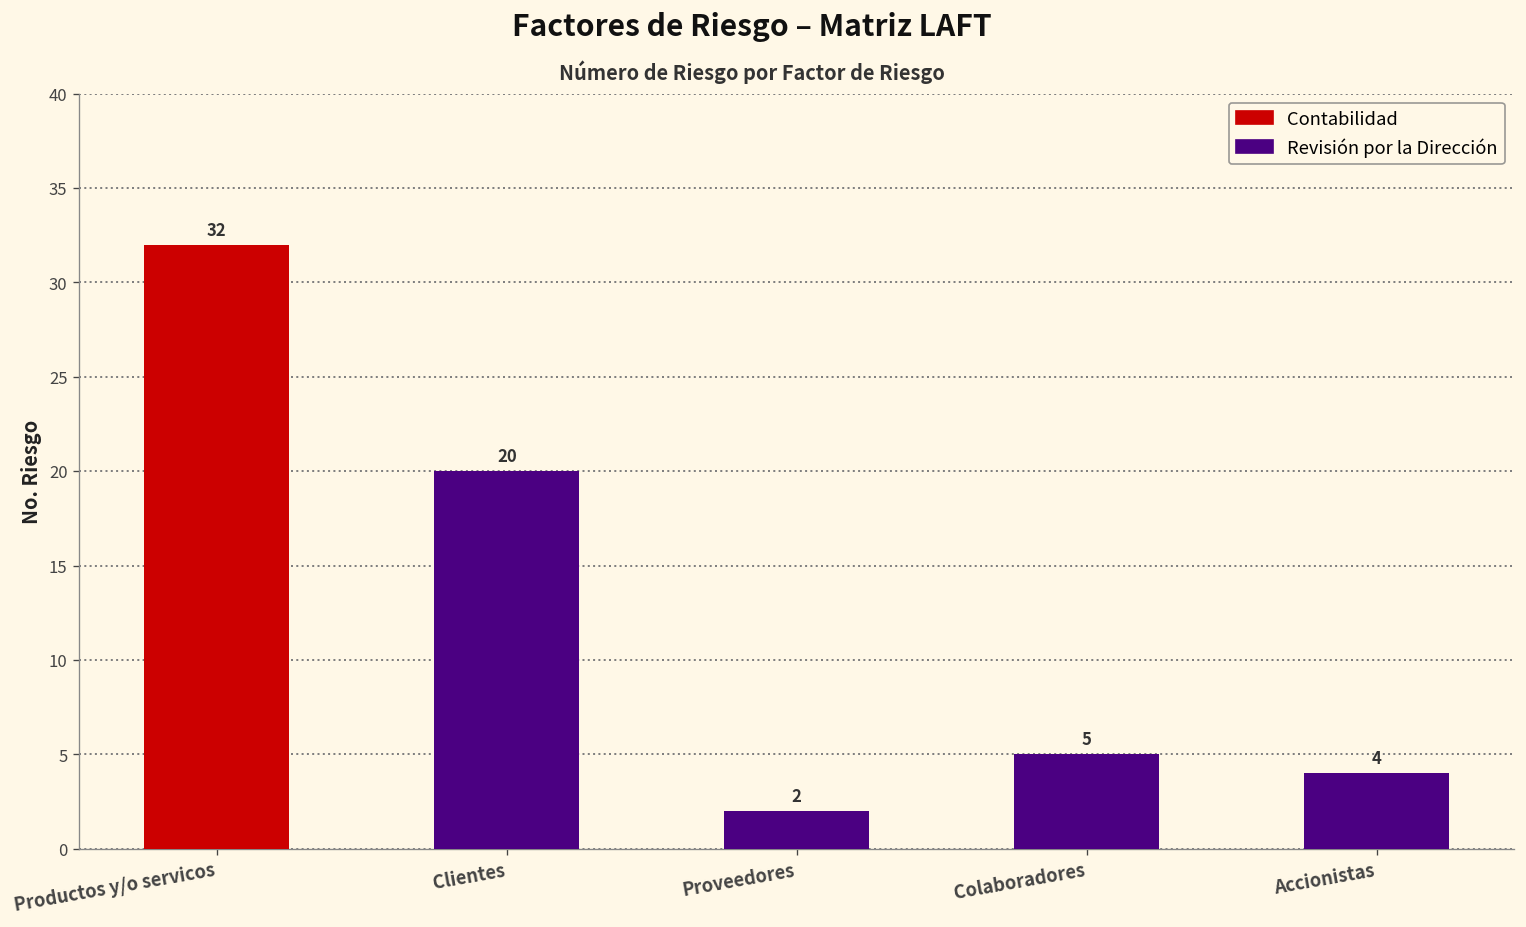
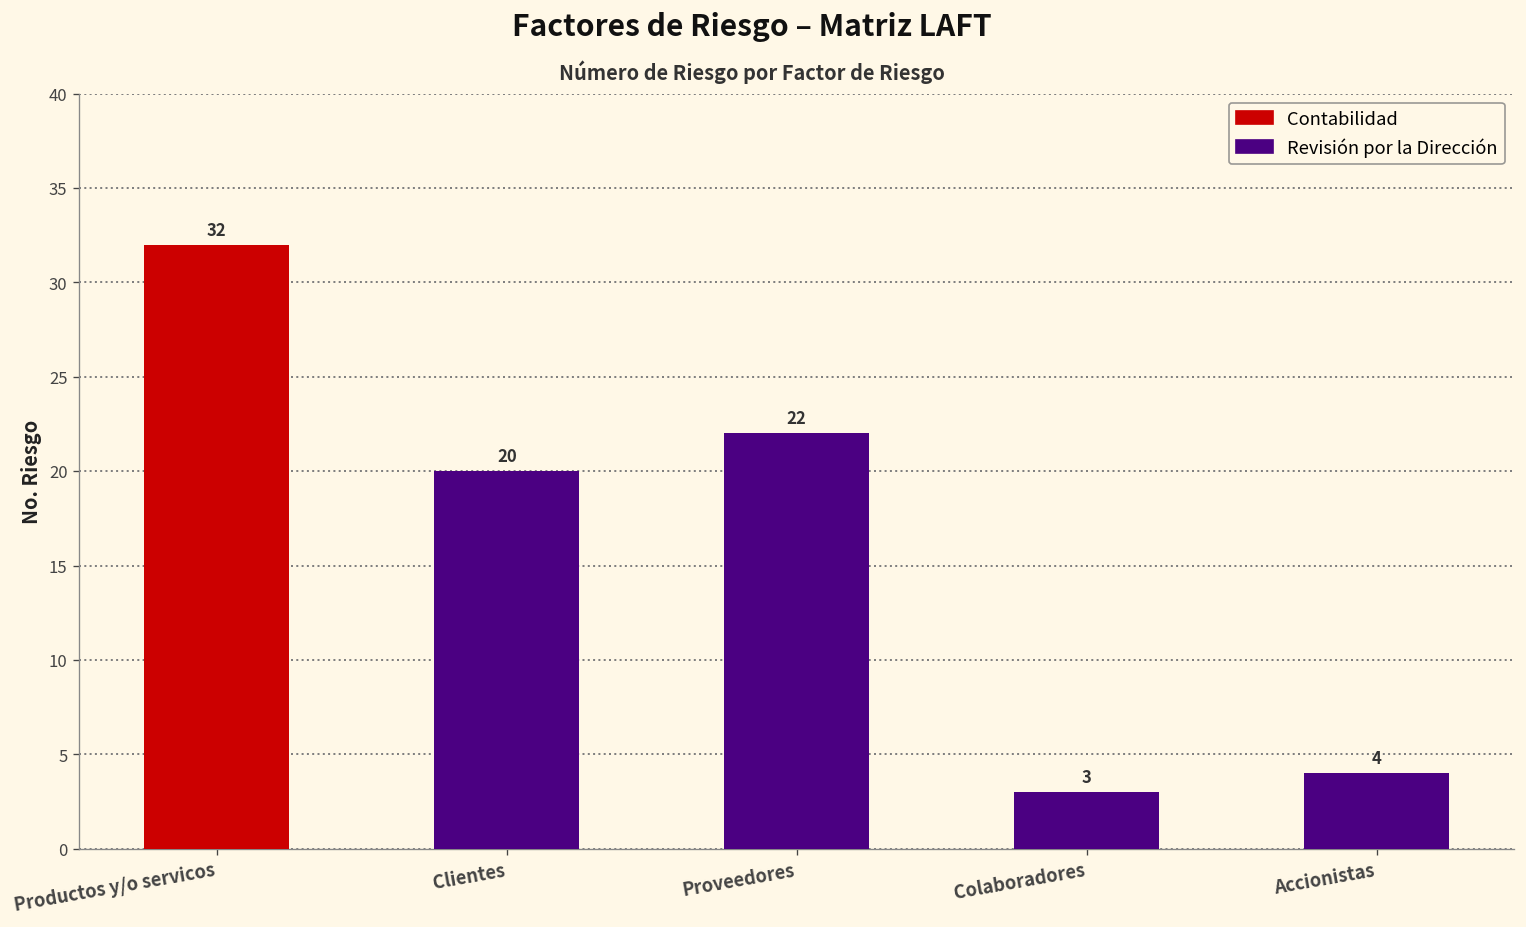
  {
    "Productos y/o servicos": 32,
    "Clientes": 20,
-   "Proveedores": 2,
-   "Colaboradores": 5,
+   "Proveedores": 22,
+   "Colaboradores": 3,
    "Accionistas": 4
  }
